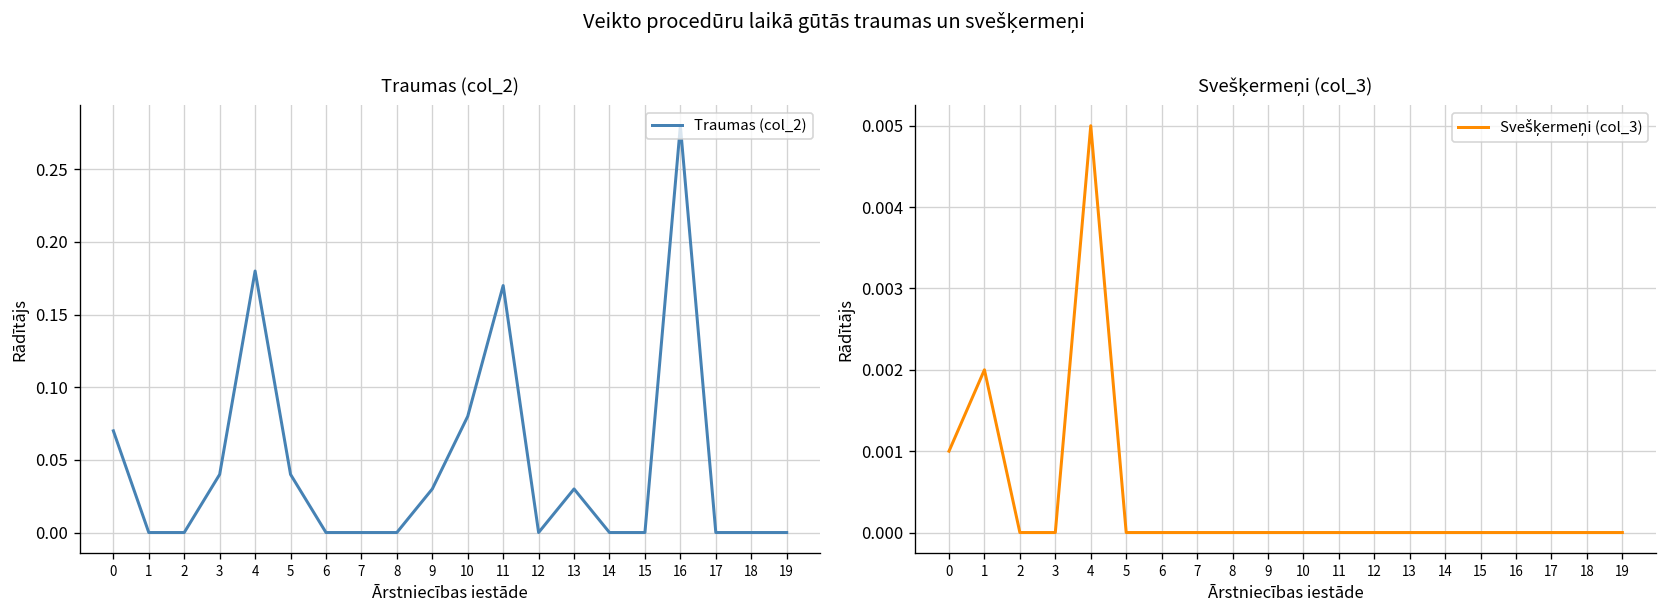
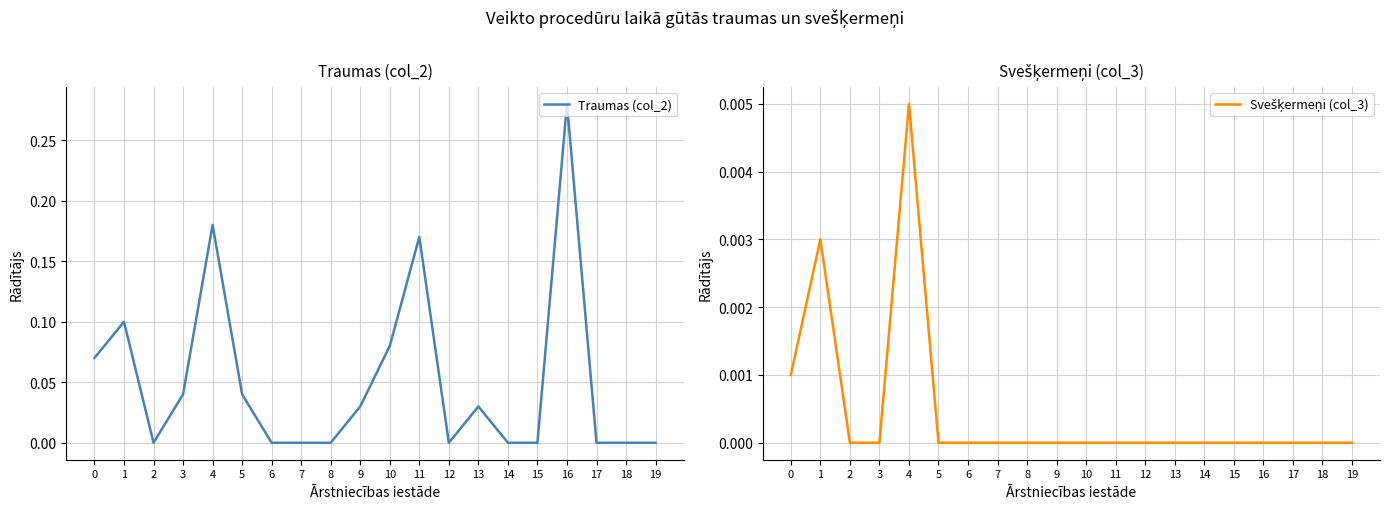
  {
    "Traumas (col_2)": {
      "0": 0.070,
-     "1": 0.0,
+     "1": 0.1,
      "2": 0.0,
      "3": 0.040,
      "4": 0.180,
      "5": 0.040,
      "6": 0.0,
      "7": 0.0,
      "8": 0.0,
      "9": 0.030,
      "10": 0.080,
      "11": 0.170,
      "12": 0.0,
      "13": 0.030,
      "14": 0.0,
      "15": 0.0,
      "17": 0.0,
      "18": 0.0,
      "19": 0.0
    },
    "Svešķermeņi (col_3)": {
      "0": 0.001,
-     "1": 0.002,
+     "1": 0.003,
      "2": 0.000,
      "3": 0.000,
      "4": 0.005,
      "5": 0.000,
      "6": 0.000,
      "7": 0.000,
      "8": 0.000,
      "9": 0.000,
      "10": 0.000,
      "11": 0.000,
      "12": 0.000,
      "13": 0.000,
      "14": 0.000,
      "15": 0.000,
      "16": 0.000,
      "17": 0.000,
      "18": 0.000,
      "19": 0.000
    }
  }
